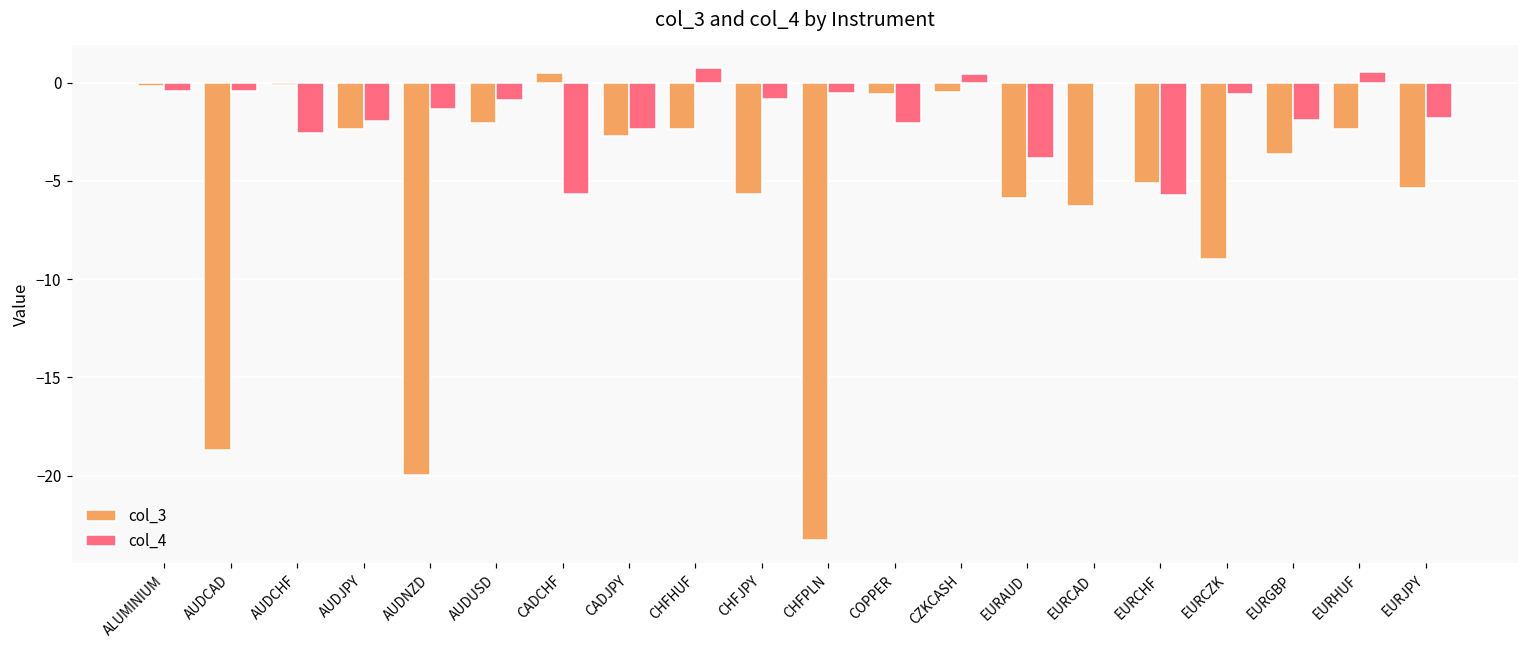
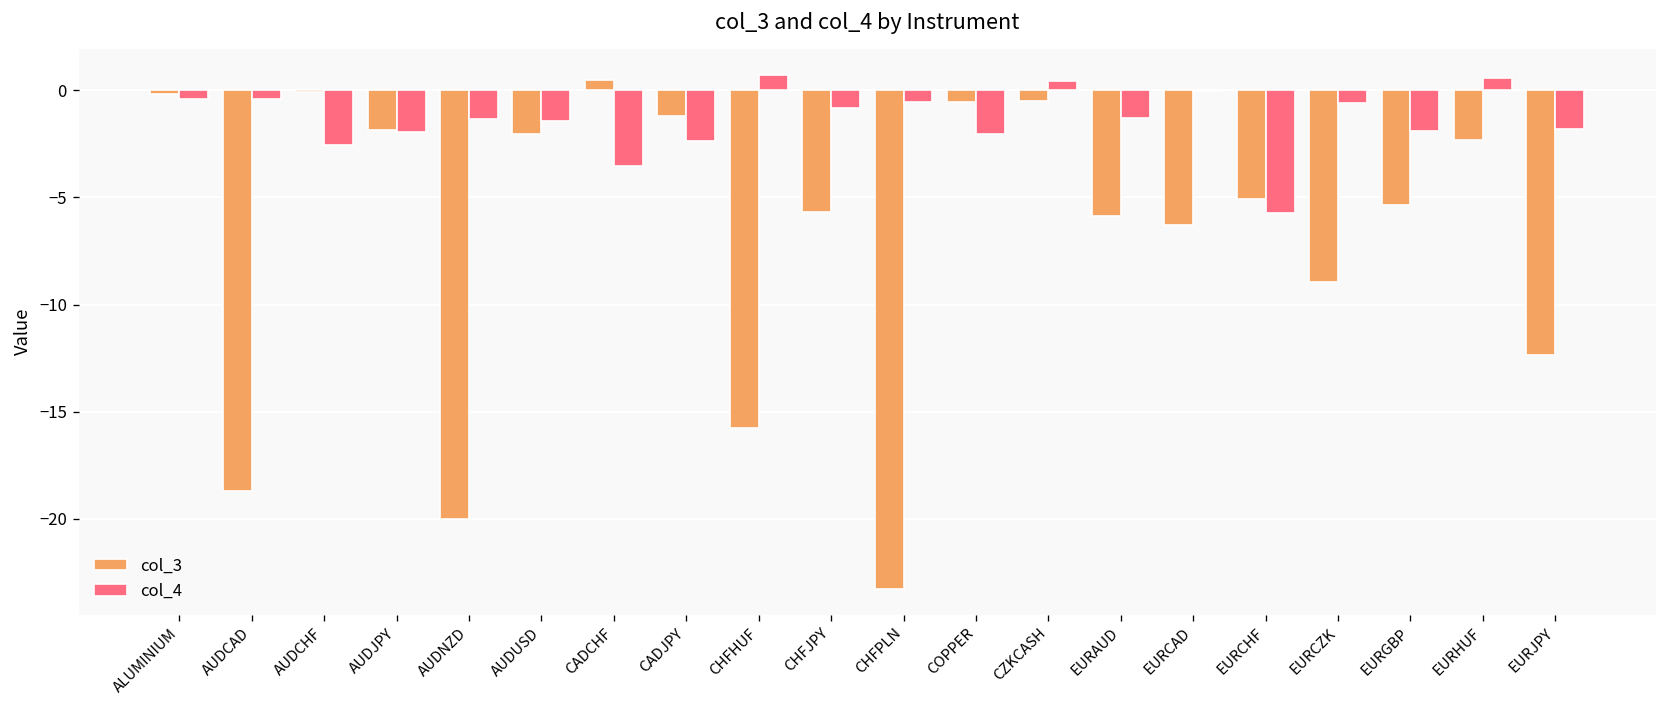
  {
    "col_3": {
      "ALUMINIUM": -0.2,
      "AUDCAD": -18.7,
-     "AUDJPY": -2.4,
+     "AUDJPY": -1.8,
      "AUDNZD": -20.0,
      "AUDUSD": -2.1,
      "CADCHF": 0.5,
-     "CADJPY": -2.7,
-     "CHFHUF": -2.3,
+     "CADJPY": -1.2,
+     "CHFHUF": -15.8,
      "CHFJPY": -5.7,
      "CHFPLN": -23.3,
      "COPPER": -0.6,
      "CZKCASH": -0.5,
      "EURAUD": -5.8,
      "EURCAD": -6.3,
      "EURCHF": -5.1,
      "EURCZK": -9.0,
-     "EURGBP": -3.6,
+     "EURGBP": -5.3,
      "EURHUF": -2.3,
-     "EURJPY": -5.4
+     "EURJPY": -12.3
    },
    "col_4": {
      "ALUMINIUM": -0.4,
      "AUDCAD": -0.4,
      "AUDCHF": -2.6,
      "AUDJPY": -2.0,
      "AUDNZD": -1.3,
-     "AUDUSD": -0.9,
-     "CADCHF": -5.7,
+     "AUDUSD": -1.5,
+     "CADCHF": -3.5,
      "CADJPY": -2.4,
      "CHFHUF": 0.7,
      "CHFJPY": -0.8,
      "CHFPLN": -0.5,
      "COPPER": -2.0,
      "CZKCASH": 0.4,
-     "EURAUD": -3.9,
+     "EURAUD": -1.3,
      "EURCHF": -5.7,
      "EURCZK": -0.6,
      "EURGBP": -1.9,
      "EURHUF": 0.6,
      "EURJPY": -1.8
    }
  }
